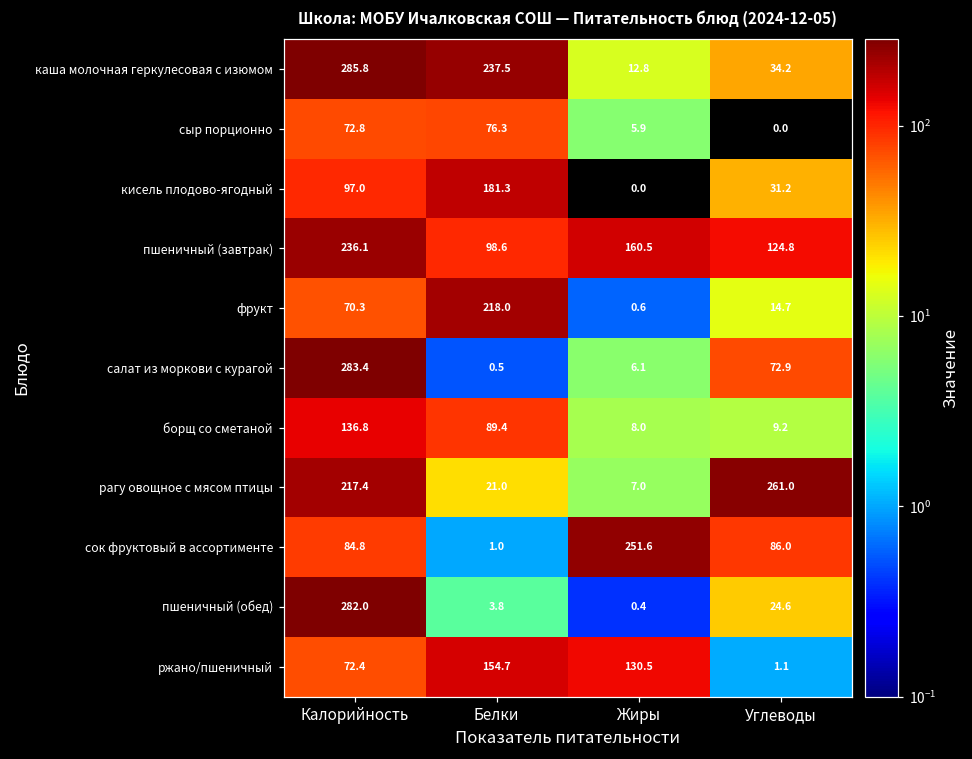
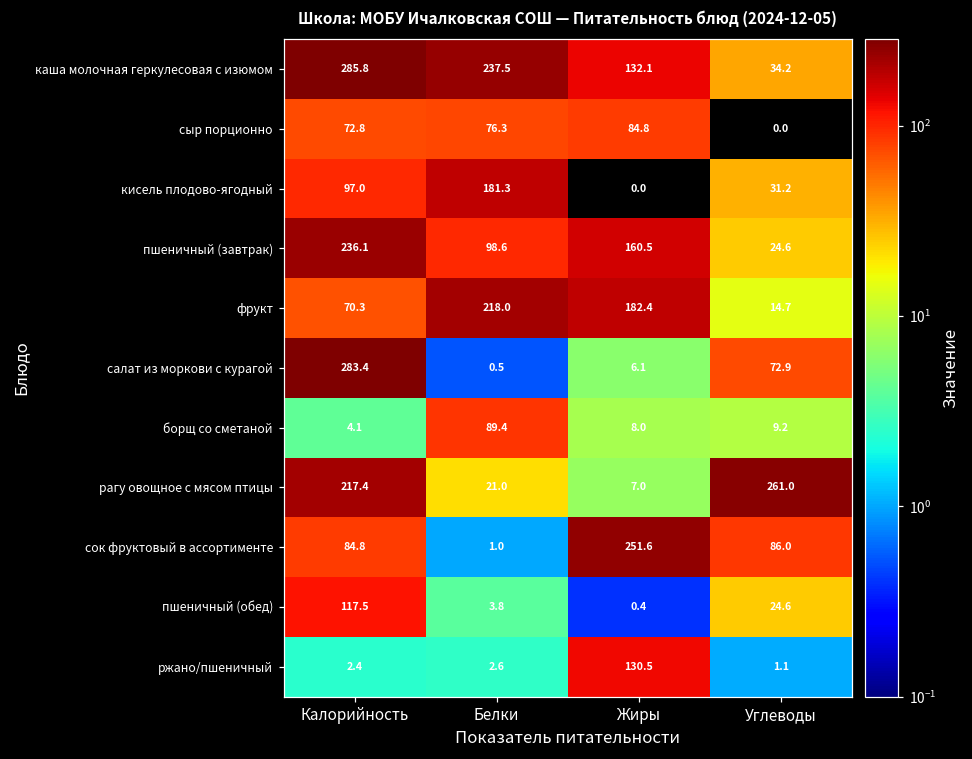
  {
    "каша молочная геркулесовая с изюмом": {
      "Калорийность": 285.8,
      "Белки": 237.5,
-     "Жиры": 12.8,
+     "Жиры": 132.1,
      "Углеводы": 34.2
    },
    "сыр порционно": {
      "Калорийность": 72.8,
      "Белки": 76.3,
-     "Жиры": 5.9,
+     "Жиры": 84.8,
      "Углеводы": 0.0
    },
    "кисель плодово-ягодный": {
      "Калорийность": 97.0,
      "Белки": 181.3,
      "Жиры": 0.0,
      "Углеводы": 31.2
    },
    "пшеничный (завтрак)": {
      "Калорийность": 236.1,
      "Белки": 98.6,
      "Жиры": 160.5,
-     "Углеводы": 124.8
+     "Углеводы": 24.6
    },
    "фрукт": {
      "Калорийность": 70.3,
      "Белки": 218.0,
-     "Жиры": 0.6,
+     "Жиры": 182.4,
      "Углеводы": 14.7
    },
    "салат из моркови с курагой": {
      "Калорийность": 283.4,
      "Белки": 0.5,
      "Жиры": 6.1,
      "Углеводы": 72.9
    },
    "борщ со сметаной": {
-     "Калорийность": 136.8,
+     "Калорийность": 4.1,
      "Белки": 89.4,
      "Жиры": 8.0,
      "Углеводы": 9.2
    },
    "рагу овощное с мясом птицы": {
      "Калорийность": 217.4,
      "Белки": 21.0,
      "Жиры": 7.0,
      "Углеводы": 261.0
    },
    "сок фруктовый в ассортименте": {
      "Калорийность": 84.8,
      "Белки": 1.0,
      "Жиры": 251.6,
      "Углеводы": 86.0
    },
    "пшеничный (обед)": {
-     "Калорийность": 282.0,
+     "Калорийность": 117.5,
      "Белки": 3.8,
      "Жиры": 0.4,
      "Углеводы": 24.6
    },
    "ржано/пшеничный": {
-     "Калорийность": 72.4,
-     "Белки": 154.7,
+     "Калорийность": 2.4,
+     "Белки": 2.6,
      "Жиры": 130.5,
      "Углеводы": 1.1
    }
  }
